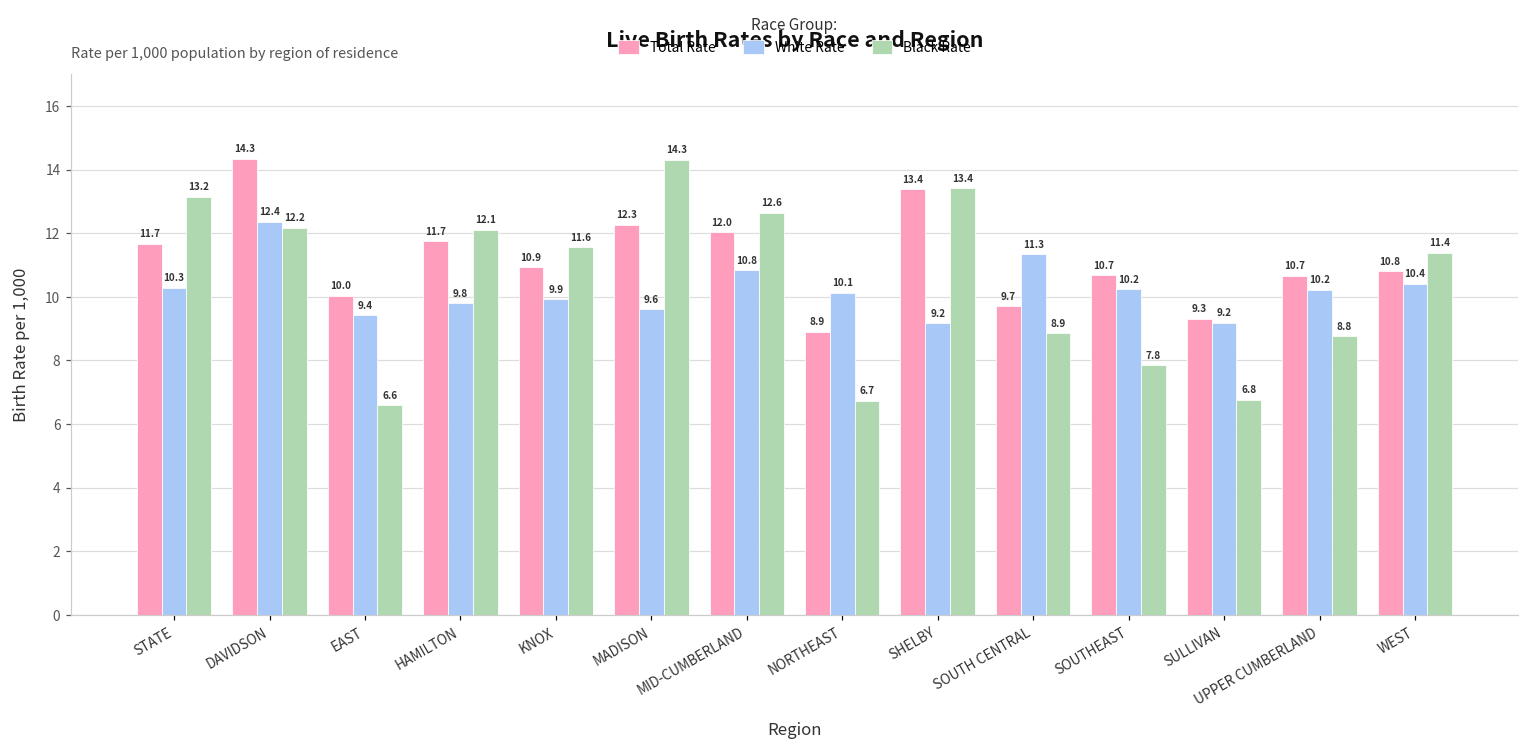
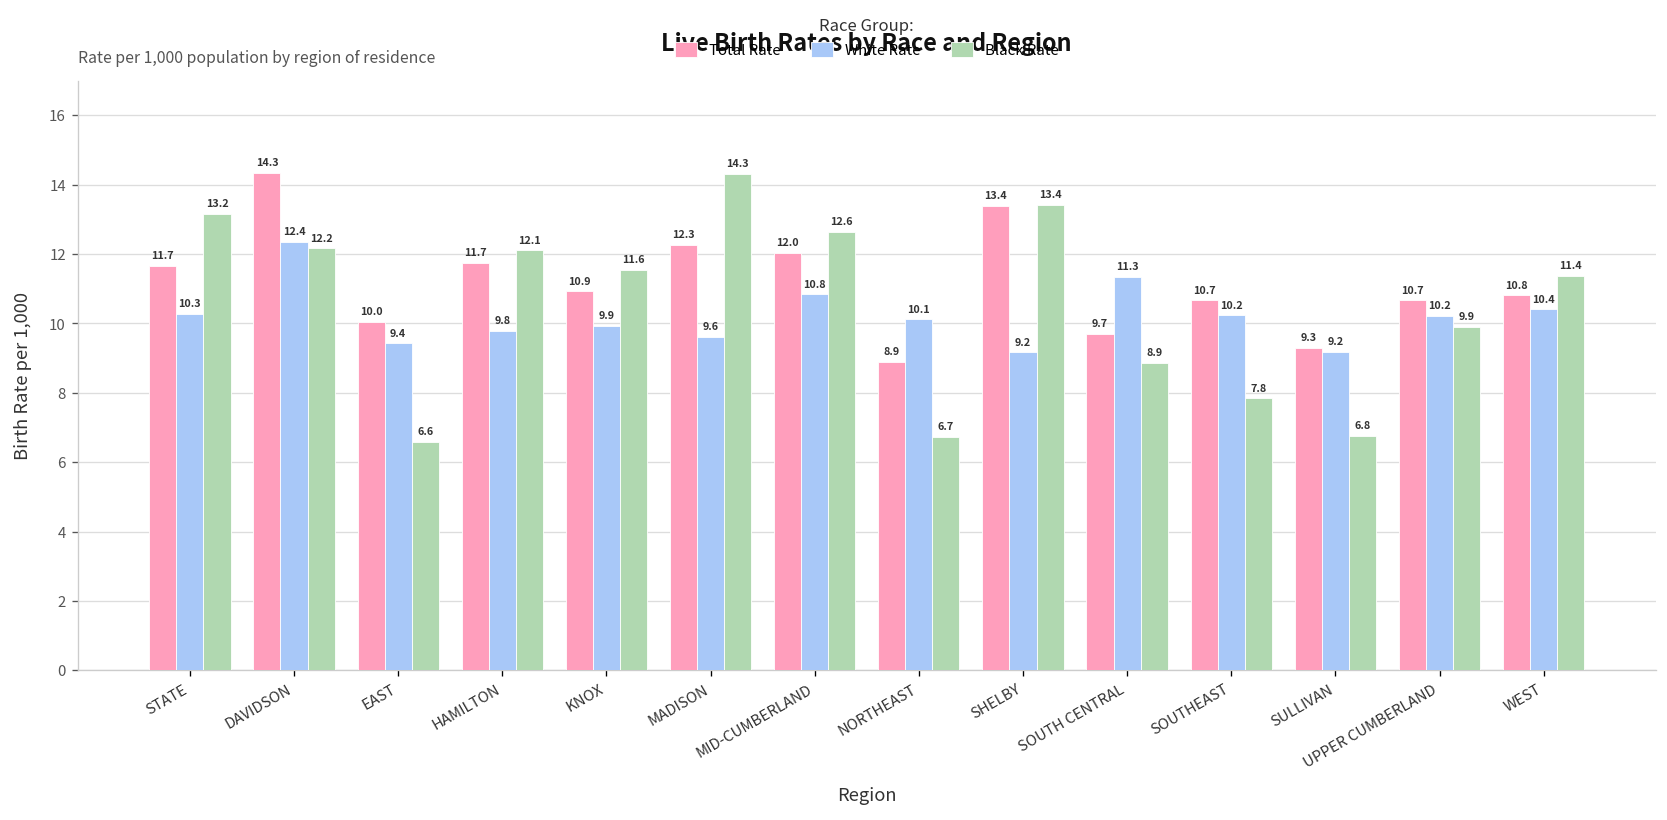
  {
    "Total Rate": {
      "STATE": 11.7,
      "DAVIDSON": 14.3,
      "EAST": 10.0,
      "HAMILTON": 11.7,
      "KNOX": 10.9,
      "MADISON": 12.3,
      "MID-CUMBERLAND": 12.0,
      "NORTHEAST": 8.9,
      "SHELBY": 13.4,
      "SOUTH CENTRAL": 9.7,
      "SOUTHEAST": 10.7,
      "SULLIVAN": 9.3,
      "UPPER CUMBERLAND": 10.7,
      "WEST": 10.8
    },
    "White Rate": {
      "STATE": 10.3,
      "DAVIDSON": 12.4,
      "EAST": 9.4,
      "HAMILTON": 9.8,
      "KNOX": 9.9,
      "MADISON": 9.6,
      "MID-CUMBERLAND": 10.8,
      "NORTHEAST": 10.1,
      "SHELBY": 9.2,
      "SOUTH CENTRAL": 11.3,
      "SOUTHEAST": 10.2,
      "SULLIVAN": 9.2,
      "UPPER CUMBERLAND": 10.2,
      "WEST": 10.4
    },
    "Black Rate": {
      "STATE": 13.2,
      "DAVIDSON": 12.2,
      "EAST": 6.6,
      "HAMILTON": 12.1,
      "KNOX": 11.6,
      "MADISON": 14.3,
      "MID-CUMBERLAND": 12.6,
      "NORTHEAST": 6.7,
      "SHELBY": 13.4,
      "SOUTH CENTRAL": 8.9,
      "SOUTHEAST": 7.8,
      "SULLIVAN": 6.8,
-     "UPPER CUMBERLAND": 8.8,
+     "UPPER CUMBERLAND": 9.9,
      "WEST": 11.4
    }
  }
